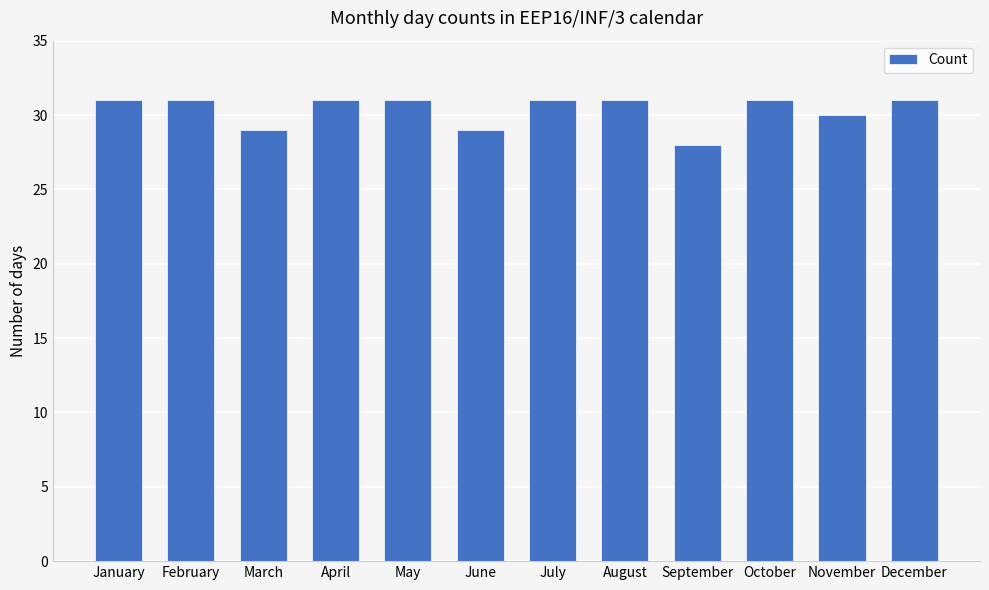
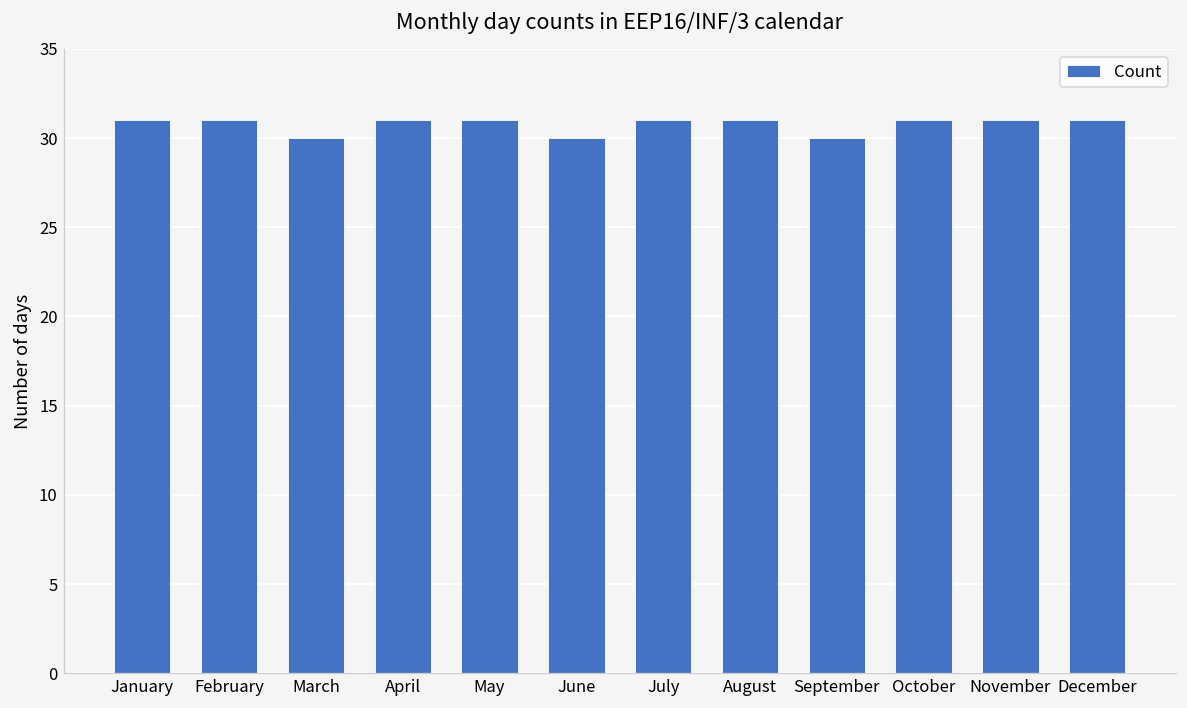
  {
    "January": 31,
    "February": 31,
-   "March": 29,
+   "March": 30,
    "April": 31,
    "May": 31,
-   "June": 29,
+   "June": 30,
    "July": 31,
    "August": 31,
-   "September": 28,
+   "September": 30,
    "October": 31,
-   "November": 30,
+   "November": 31,
    "December": 31
  }
